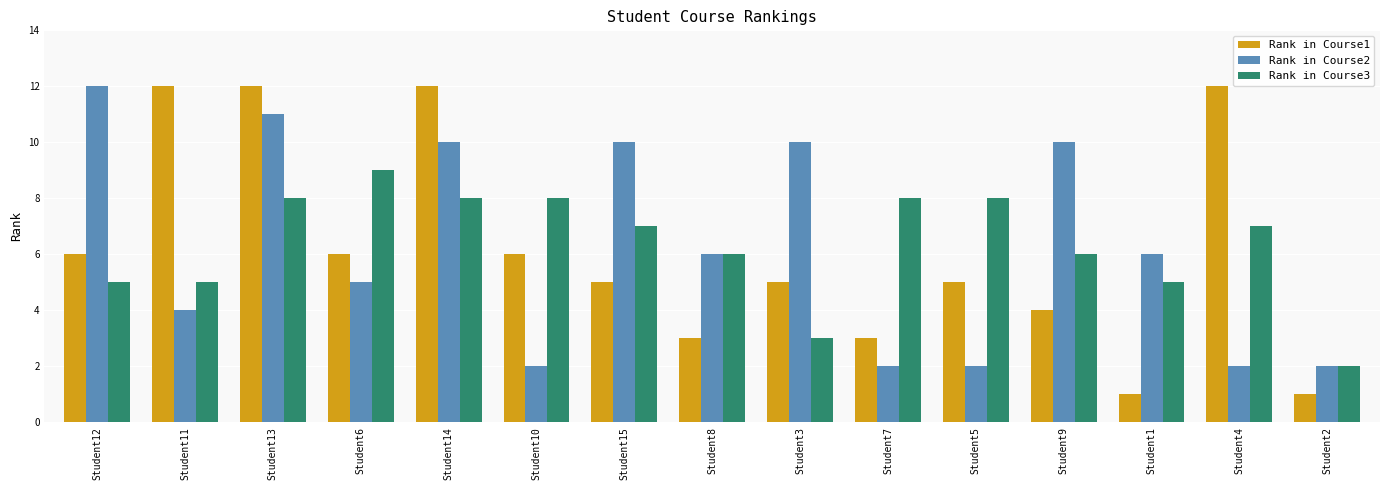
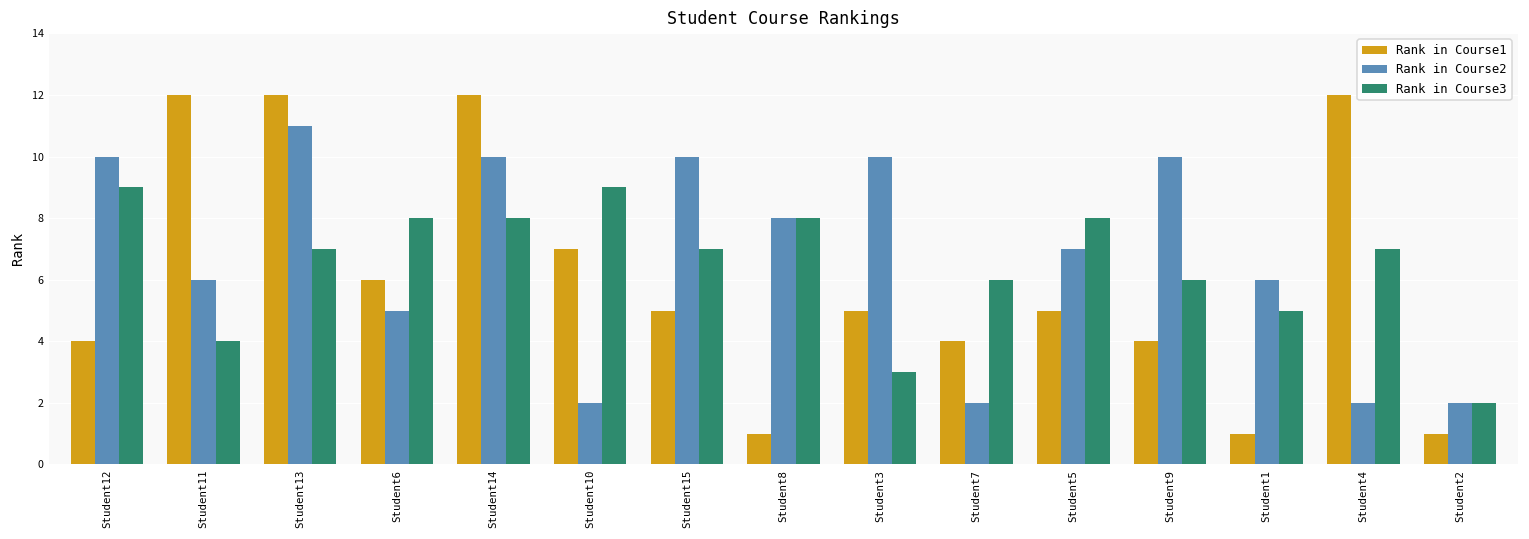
  {
    "Rank in Course1": {
-     "Student12": 6,
+     "Student12": 4,
      "Student11": 12,
      "Student13": 12,
      "Student6": 6,
      "Student14": 12,
-     "Student10": 6,
+     "Student10": 7,
      "Student15": 5,
-     "Student8": 3,
+     "Student8": 1,
      "Student3": 5,
-     "Student7": 3,
+     "Student7": 4,
      "Student5": 5,
      "Student9": 4,
      "Student1": 1,
      "Student4": 12,
      "Student2": 1
    },
    "Rank in Course2": {
-     "Student12": 12,
-     "Student11": 4,
+     "Student12": 10,
+     "Student11": 6,
      "Student13": 11,
      "Student6": 5,
      "Student14": 10,
      "Student10": 2,
      "Student15": 10,
-     "Student8": 6,
+     "Student8": 8,
      "Student3": 10,
      "Student7": 2,
-     "Student5": 2,
+     "Student5": 7,
      "Student9": 10,
      "Student1": 6,
      "Student4": 2,
      "Student2": 2
    },
    "Rank in Course3": {
-     "Student12": 5,
-     "Student11": 5,
-     "Student13": 8,
-     "Student6": 9,
+     "Student12": 9,
+     "Student11": 4,
+     "Student13": 7,
+     "Student6": 8,
      "Student14": 8,
-     "Student10": 8,
+     "Student10": 9,
      "Student15": 7,
-     "Student8": 6,
+     "Student8": 8,
      "Student3": 3,
-     "Student7": 8,
+     "Student7": 6,
      "Student5": 8,
      "Student9": 6,
      "Student1": 5,
      "Student4": 7,
      "Student2": 2
    }
  }
